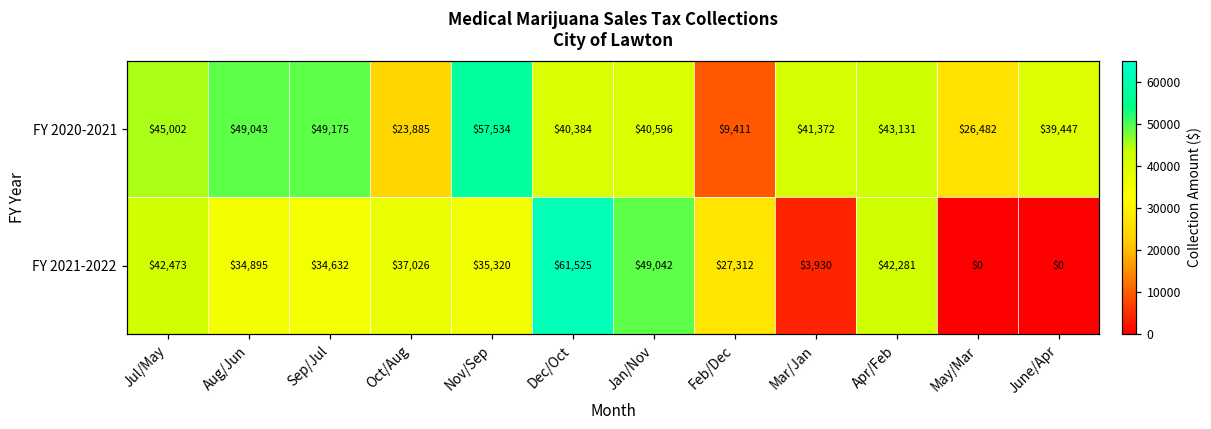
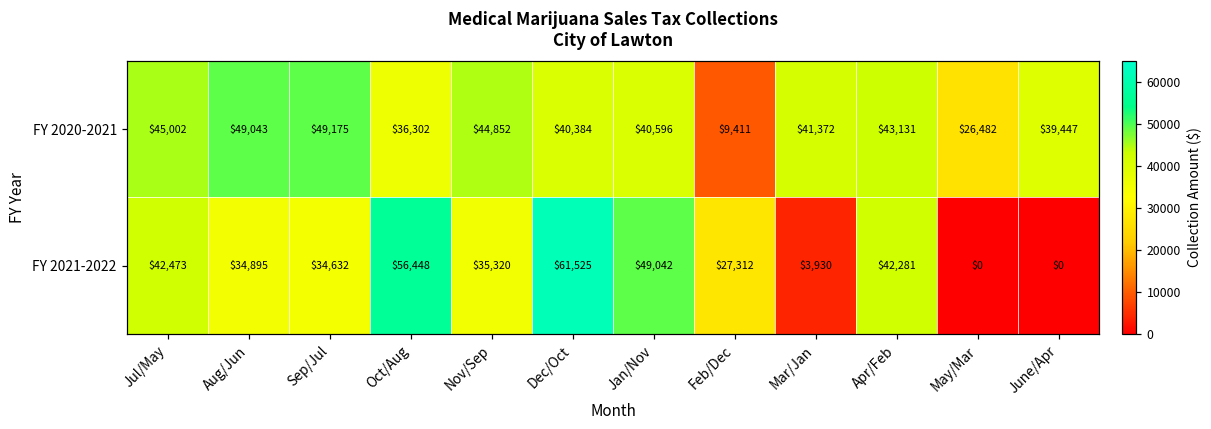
  {
    "FY 2020-2021": {
      "Jul/May": "$45,002",
      "Aug/Jun": "$49,043",
      "Sep/Jul": "$49,175",
-     "Oct/Aug": "$23,885",
-     "Nov/Sep": "$57,534",
+     "Oct/Aug": "$36,302",
+     "Nov/Sep": "$44,852",
      "Dec/Oct": "$40,384",
      "Jan/Nov": "$40,596",
      "Feb/Dec": "$9,411",
      "Mar/Jan": "$41,372",
      "Apr/Feb": "$43,131",
      "May/Mar": "$26,482",
      "June/Apr": "$39,447"
    },
    "FY 2021-2022": {
      "Jul/May": "$42,473",
      "Aug/Jun": "$34,895",
      "Sep/Jul": "$34,632",
-     "Oct/Aug": "$37,026",
+     "Oct/Aug": "$56,448",
      "Nov/Sep": "$35,320",
      "Dec/Oct": "$61,525",
      "Jan/Nov": "$49,042",
      "Feb/Dec": "$27,312",
      "Mar/Jan": "$3,930",
      "Apr/Feb": "$42,281",
      "May/Mar": "$0",
      "June/Apr": "$0"
    }
  }
